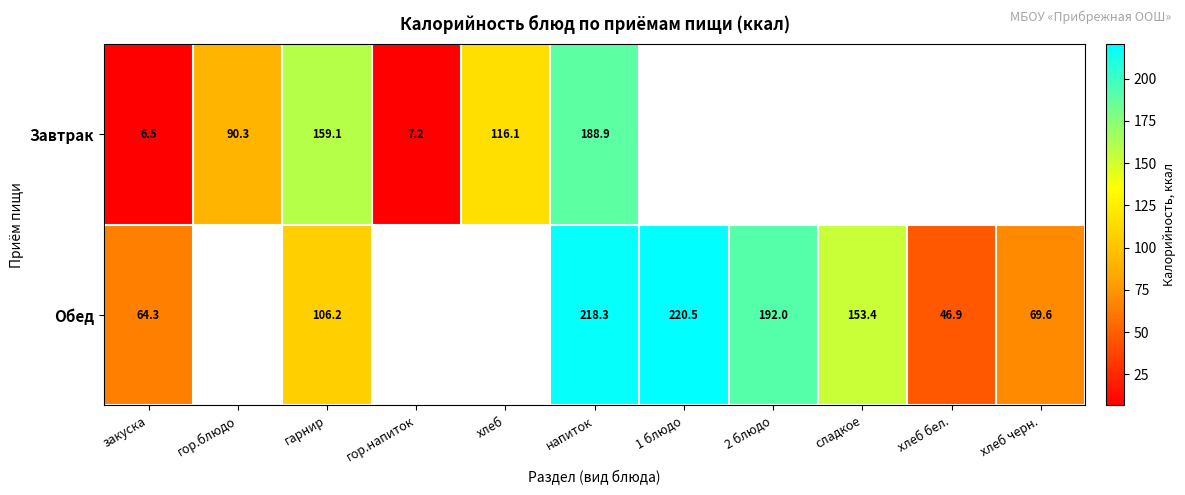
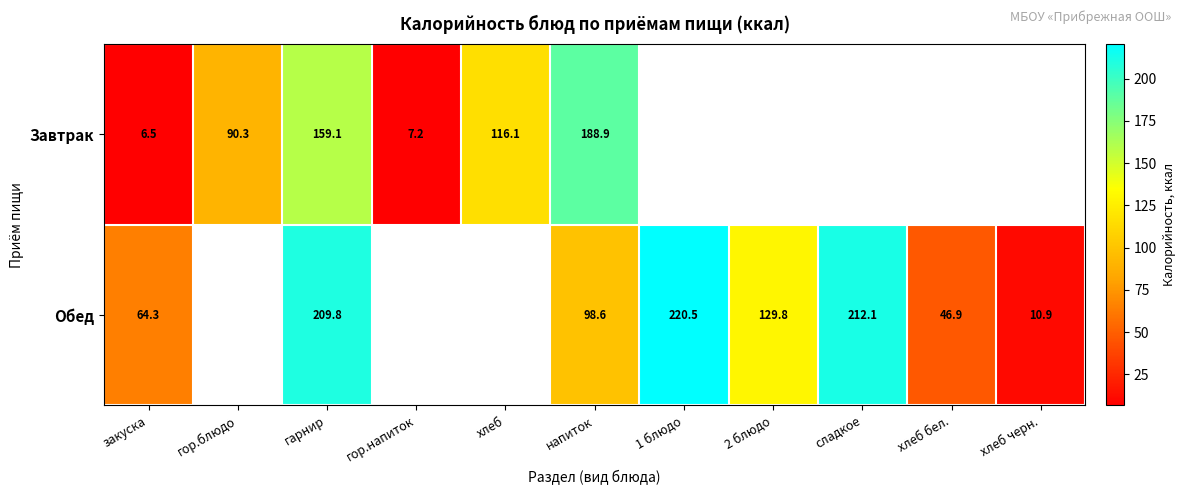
  {
    "Завтрак": {
      "закуска": 6.5,
      "гор.блюдо": 90.3,
      "гарнир": 159.1,
      "гор.напиток": 7.2,
      "хлеб": 116.1,
      "напиток": 188.9
    },
    "Обед": {
      "закуска": 64.3,
-     "гарнир": 106.2,
-     "напиток": 218.3,
+     "гарнир": 209.8,
+     "напиток": 98.6,
      "1 блюдо": 220.5,
-     "2 блюдо": 192.0,
-     "сладкое": 153.4,
+     "2 блюдо": 129.8,
+     "сладкое": 212.1,
      "хлеб бел.": 46.9,
-     "хлеб черн.": 69.6
+     "хлеб черн.": 10.9
    }
  }
